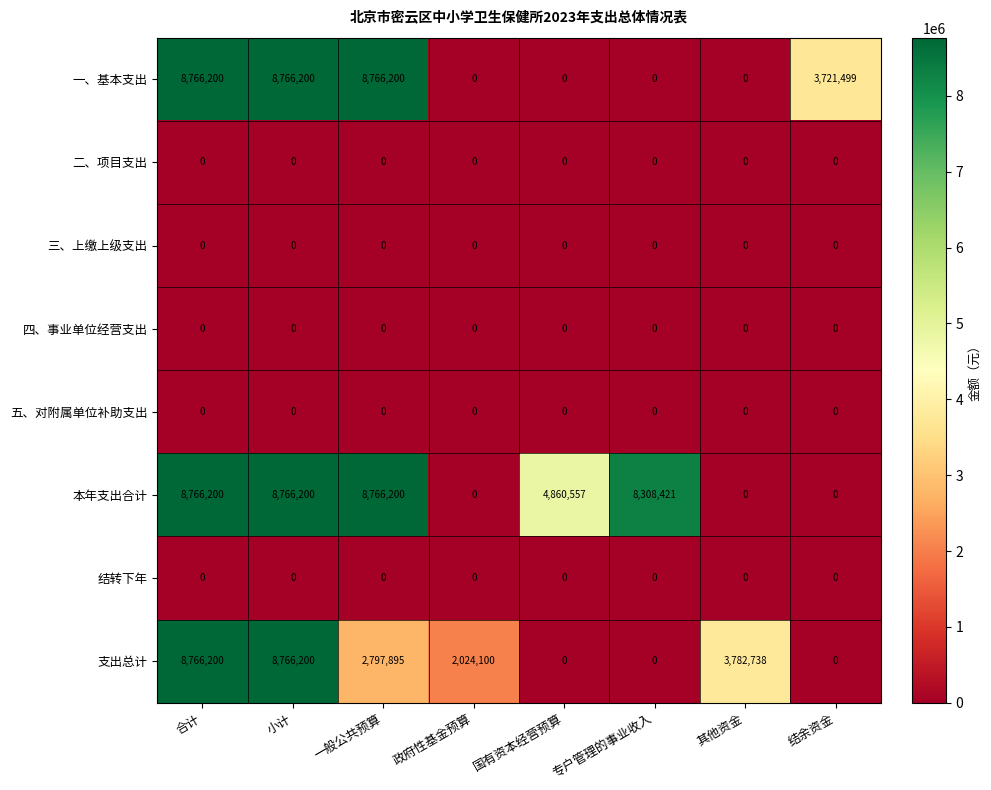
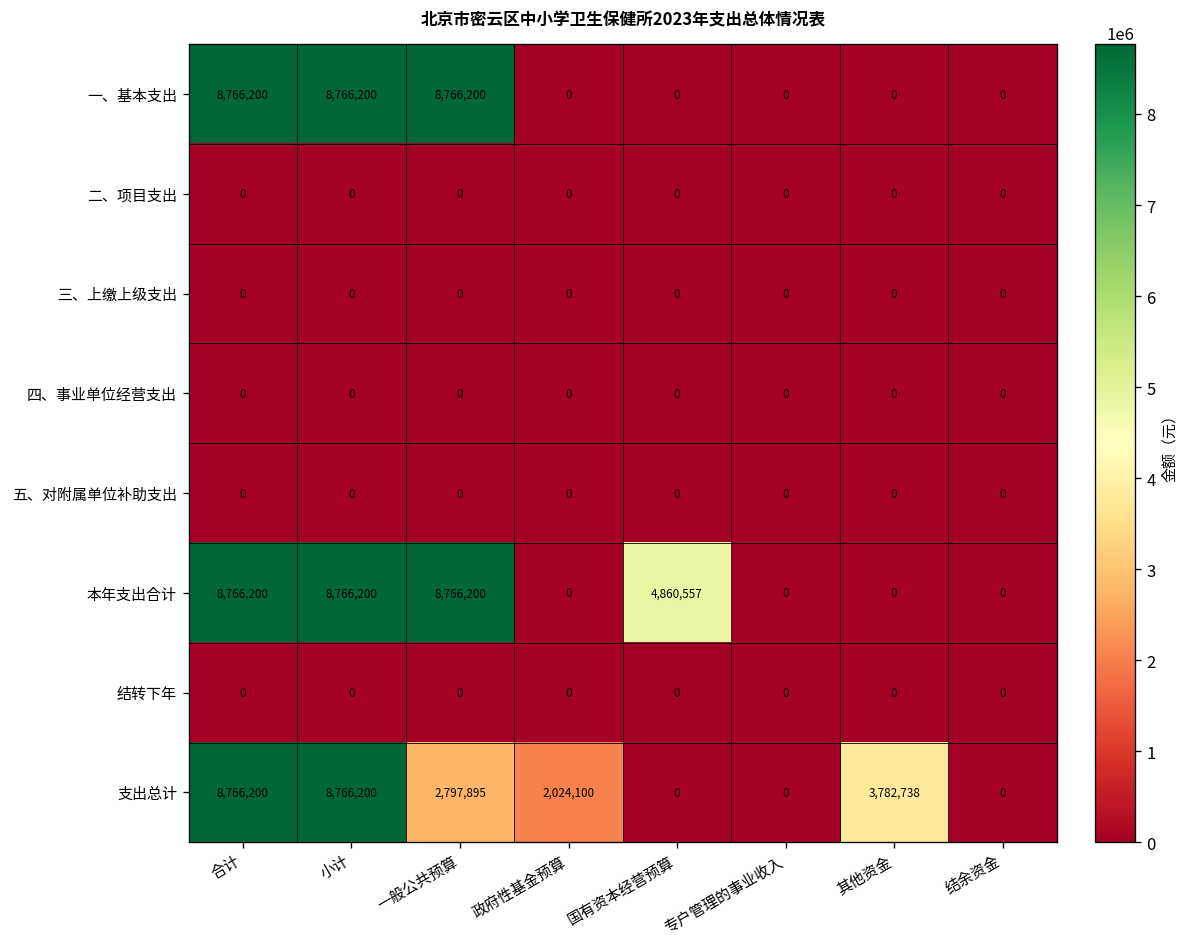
  {
    "一、基本支出": {
      "合计": "8,766,200",
      "小计": "8,766,200",
      "一般公共预算": "8,766,200",
      "政府性基金预算": "0",
      "国有资本经营预算": "0",
      "专户管理的事业收入": "0",
      "其他资金": "0",
-     "结余资金": "3,721,499"
+     "结余资金": "0"
    },
    "二、项目支出": {
      "合计": "0",
      "小计": "0",
      "一般公共预算": "0",
      "政府性基金预算": "0",
      "国有资本经营预算": "0",
      "专户管理的事业收入": "0",
      "其他资金": "0",
      "结余资金": "0"
    },
    "三、上缴上级支出": {
      "合计": "0",
      "小计": "0",
      "一般公共预算": "0",
      "政府性基金预算": "0",
      "国有资本经营预算": "0",
      "专户管理的事业收入": "0",
      "其他资金": "0",
      "结余资金": "0"
    },
    "四、事业单位经营支出": {
      "合计": "0",
      "小计": "0",
      "一般公共预算": "0",
      "政府性基金预算": "0",
      "国有资本经营预算": "0",
      "专户管理的事业收入": "0",
      "其他资金": "0",
      "结余资金": "0"
    },
    "五、对附属单位补助支出": {
      "合计": "0",
      "小计": "0",
      "一般公共预算": "0",
      "政府性基金预算": "0",
      "国有资本经营预算": "0",
      "专户管理的事业收入": "0",
      "其他资金": "0",
      "结余资金": "0"
    },
    "本年支出合计": {
      "合计": "8,766,200",
      "小计": "8,766,200",
      "一般公共预算": "8,766,200",
      "政府性基金预算": "0",
      "国有资本经营预算": "4,860,557",
-     "专户管理的事业收入": "8,308,421",
+     "专户管理的事业收入": "0",
      "其他资金": "0",
      "结余资金": "0"
    },
    "结转下年": {
      "合计": "0",
      "小计": "0",
      "一般公共预算": "0",
      "政府性基金预算": "0",
      "国有资本经营预算": "0",
      "专户管理的事业收入": "0",
      "其他资金": "0",
      "结余资金": "0"
    },
    "支出总计": {
      "合计": "8,766,200",
      "小计": "8,766,200",
      "一般公共预算": "2,797,895",
      "政府性基金预算": "2,024,100",
      "国有资本经营预算": "0",
      "专户管理的事业收入": "0",
      "其他资金": "3,782,738",
      "结余资金": "0"
    }
  }
